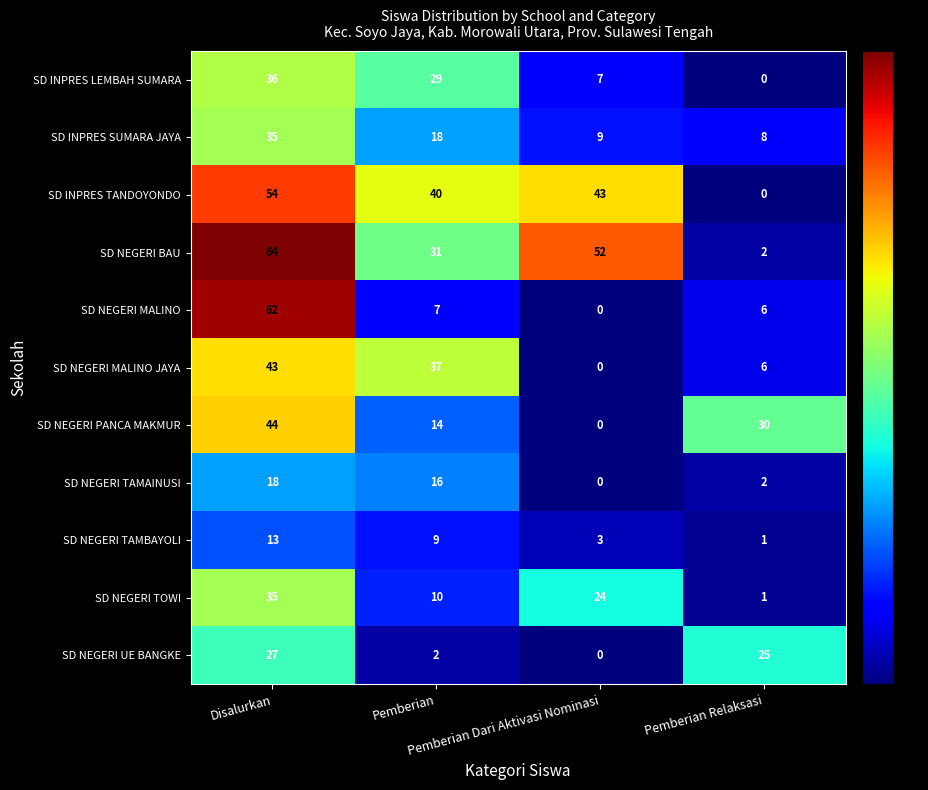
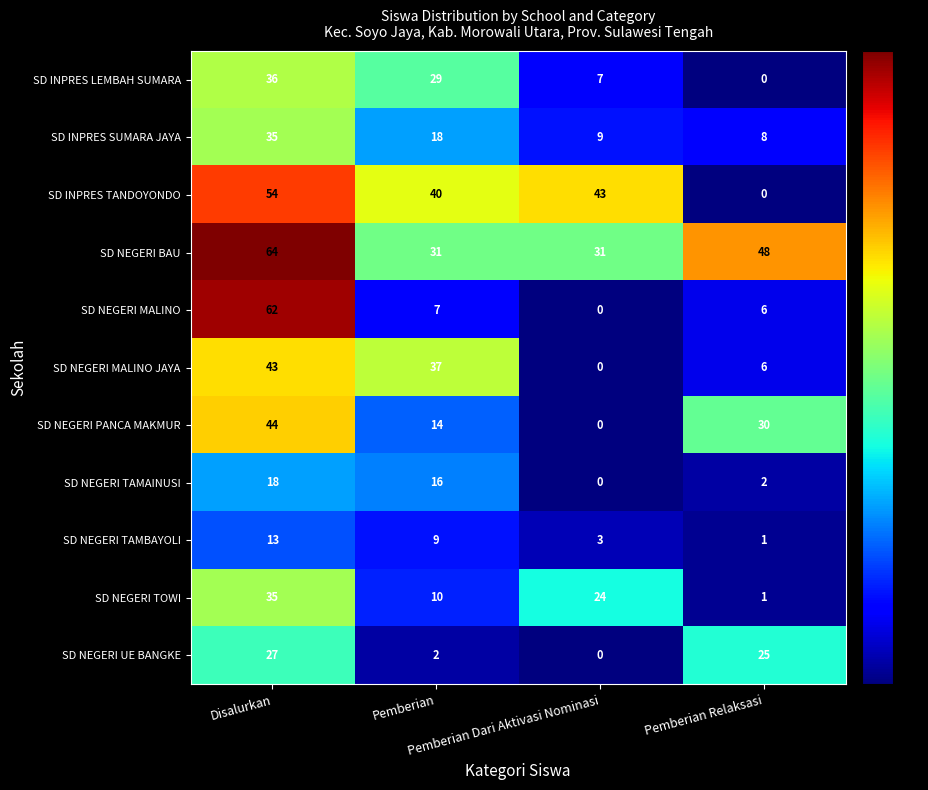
  {
    "SD INPRES LEMBAH SUMARA": {
      "Disalurkan": 36,
      "Pemberian": 29,
      "Pemberian Dari Aktivasi Nominasi": 7,
      "Pemberian Relaksasi": 0
    },
    "SD INPRES SUMARA JAYA": {
      "Disalurkan": 35,
      "Pemberian": 18,
      "Pemberian Dari Aktivasi Nominasi": 9,
      "Pemberian Relaksasi": 8
    },
    "SD INPRES TANDOYONDO": {
      "Disalurkan": 54,
      "Pemberian": 40,
      "Pemberian Dari Aktivasi Nominasi": 43,
      "Pemberian Relaksasi": 0
    },
    "SD NEGERI BAU": {
      "Disalurkan": 64,
      "Pemberian": 31,
-     "Pemberian Dari Aktivasi Nominasi": 52,
-     "Pemberian Relaksasi": 2
+     "Pemberian Dari Aktivasi Nominasi": 31,
+     "Pemberian Relaksasi": 48
    },
    "SD NEGERI MALINO": {
      "Disalurkan": 62,
      "Pemberian": 7,
      "Pemberian Dari Aktivasi Nominasi": 0,
      "Pemberian Relaksasi": 6
    },
    "SD NEGERI MALINO JAYA": {
      "Disalurkan": 43,
      "Pemberian": 37,
      "Pemberian Dari Aktivasi Nominasi": 0,
      "Pemberian Relaksasi": 6
    },
    "SD NEGERI PANCA MAKMUR": {
      "Disalurkan": 44,
      "Pemberian": 14,
      "Pemberian Dari Aktivasi Nominasi": 0,
      "Pemberian Relaksasi": 30
    },
    "SD NEGERI TAMAINUSI": {
      "Disalurkan": 18,
      "Pemberian": 16,
      "Pemberian Dari Aktivasi Nominasi": 0,
      "Pemberian Relaksasi": 2
    },
    "SD NEGERI TAMBAYOLI": {
      "Disalurkan": 13,
      "Pemberian": 9,
      "Pemberian Dari Aktivasi Nominasi": 3,
      "Pemberian Relaksasi": 1
    },
    "SD NEGERI TOWI": {
      "Disalurkan": 35,
      "Pemberian": 10,
      "Pemberian Dari Aktivasi Nominasi": 24,
      "Pemberian Relaksasi": 1
    },
    "SD NEGERI UE BANGKE": {
      "Disalurkan": 27,
      "Pemberian": 2,
      "Pemberian Dari Aktivasi Nominasi": 0,
      "Pemberian Relaksasi": 25
    }
  }
